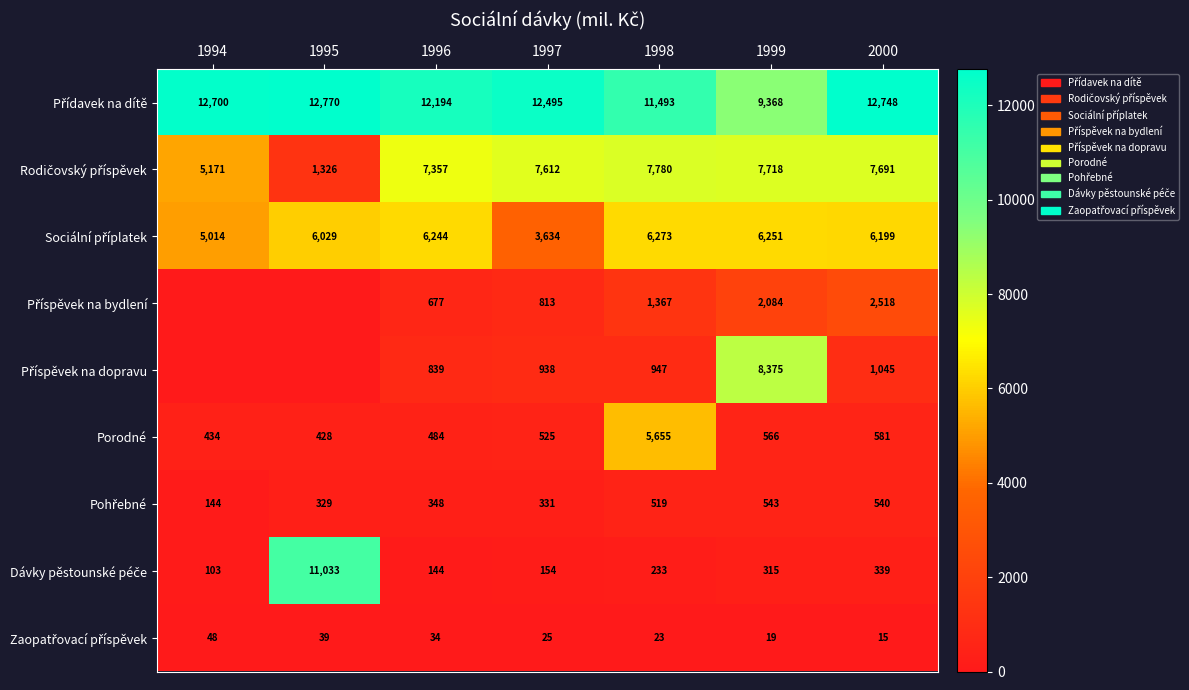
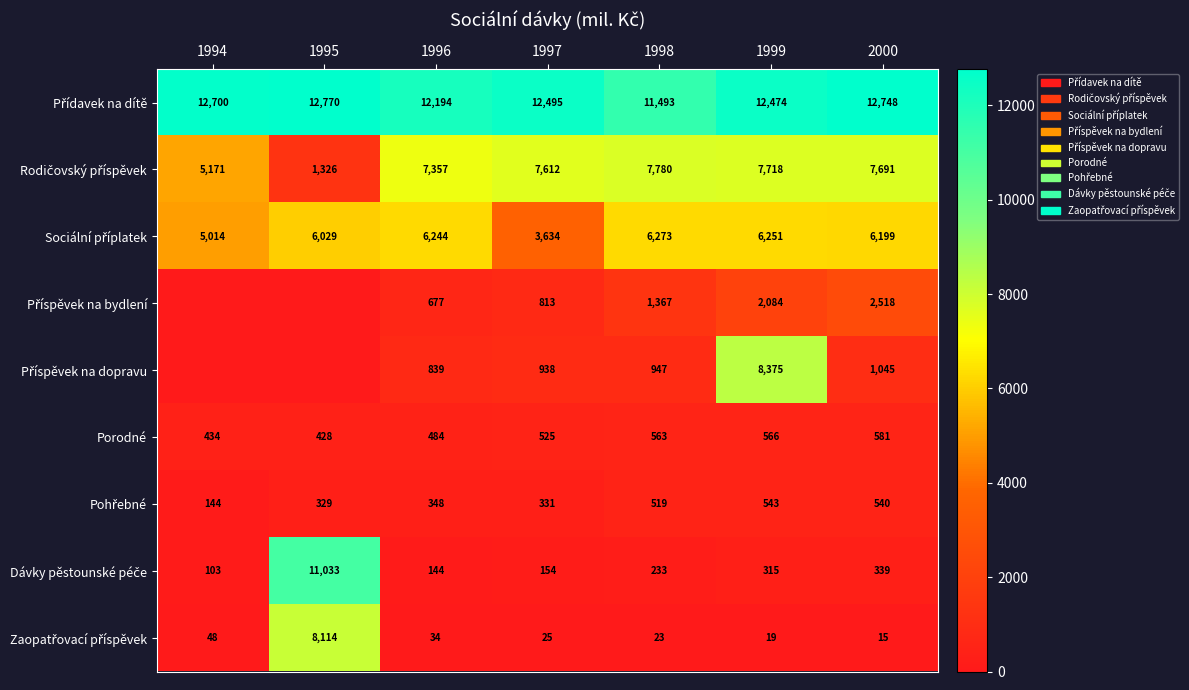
  {
    "Přídavek na dítě": {
      "1994": "12,700",
      "1995": "12,770",
      "1996": "12,194",
      "1997": "12,495",
      "1998": "11,493",
-     "1999": "9,368",
+     "1999": "12,474",
      "2000": "12,748"
    },
    "Rodičovský příspěvek": {
      "1994": "5,171",
      "1995": "1,326",
      "1996": "7,357",
      "1997": "7,612",
      "1998": "7,780",
      "1999": "7,718",
      "2000": "7,691"
    },
    "Sociální příplatek": {
      "1994": "5,014",
      "1995": "6,029",
      "1996": "6,244",
      "1997": "3,634",
      "1998": "6,273",
      "1999": "6,251",
      "2000": "6,199"
    },
    "Příspěvek na bydlení": {
      "1996": "677",
      "1997": "813",
      "1998": "1,367",
      "1999": "2,084",
      "2000": "2,518"
    },
    "Příspěvek na dopravu": {
      "1996": "839",
      "1997": "938",
      "1998": "947",
      "1999": "8,375",
      "2000": "1,045"
    },
    "Porodné": {
      "1994": "434",
      "1995": "428",
      "1996": "484",
      "1997": "525",
-     "1998": "5,655",
+     "1998": "563",
      "1999": "566",
      "2000": "581"
    },
    "Pohřebné": {
      "1994": "144",
      "1995": "329",
      "1996": "348",
      "1997": "331",
      "1998": "519",
      "1999": "543",
      "2000": "540"
    },
    "Dávky pěstounské péče": {
      "1994": "103",
      "1995": "11,033",
      "1996": "144",
      "1997": "154",
      "1998": "233",
      "1999": "315",
      "2000": "339"
    },
    "Zaopatřovací příspěvek": {
      "1994": "48",
-     "1995": "39",
+     "1995": "8,114",
      "1996": "34",
      "1997": "25",
      "1998": "23",
      "1999": "19",
      "2000": "15"
    }
  }
